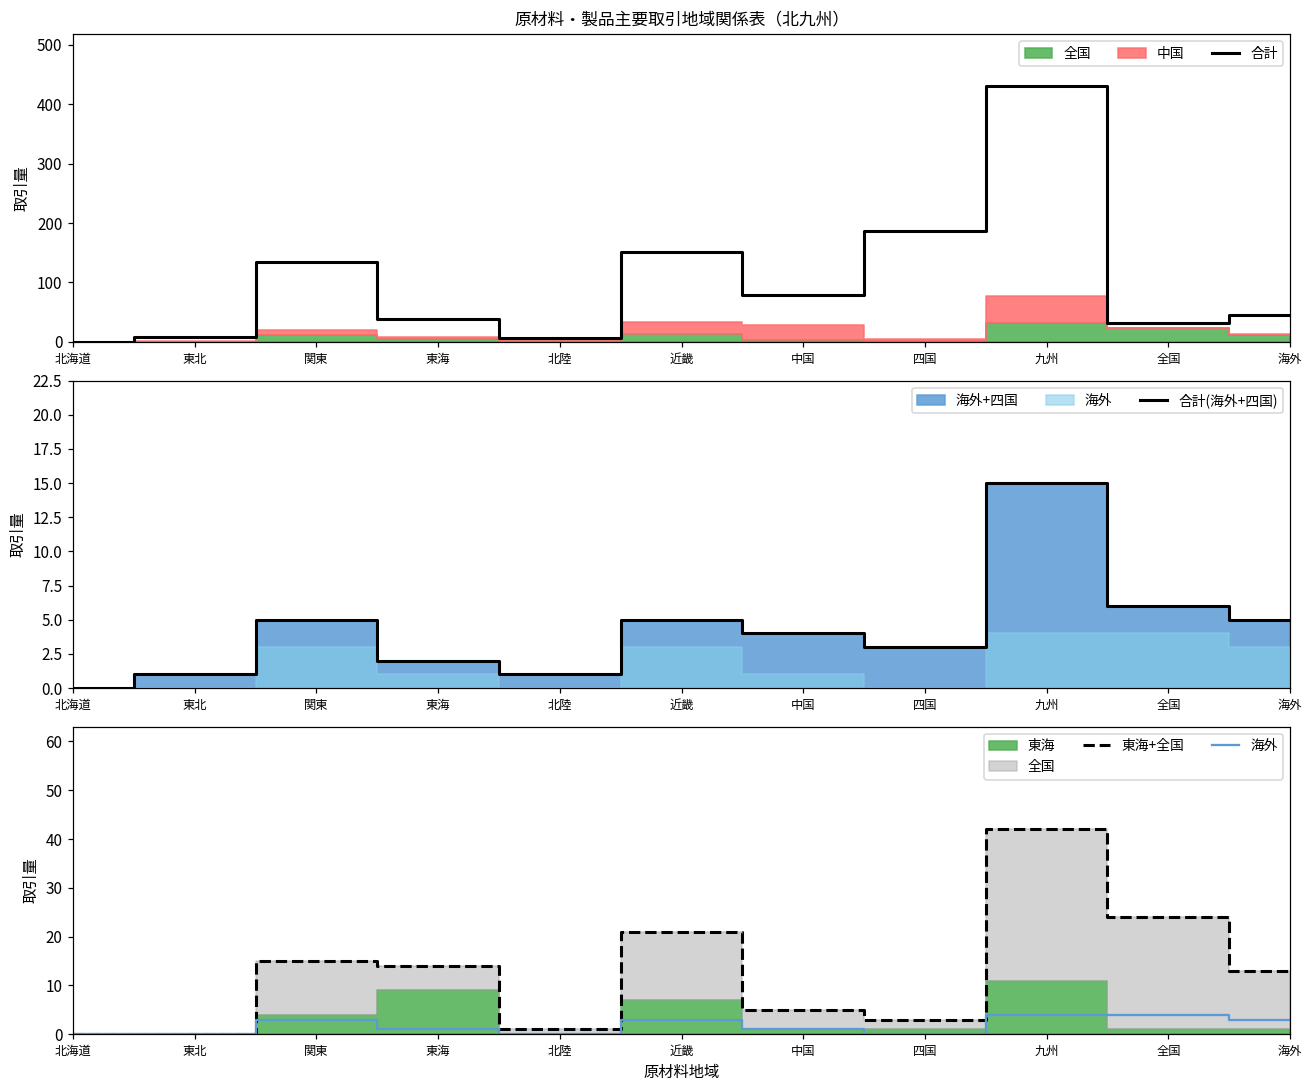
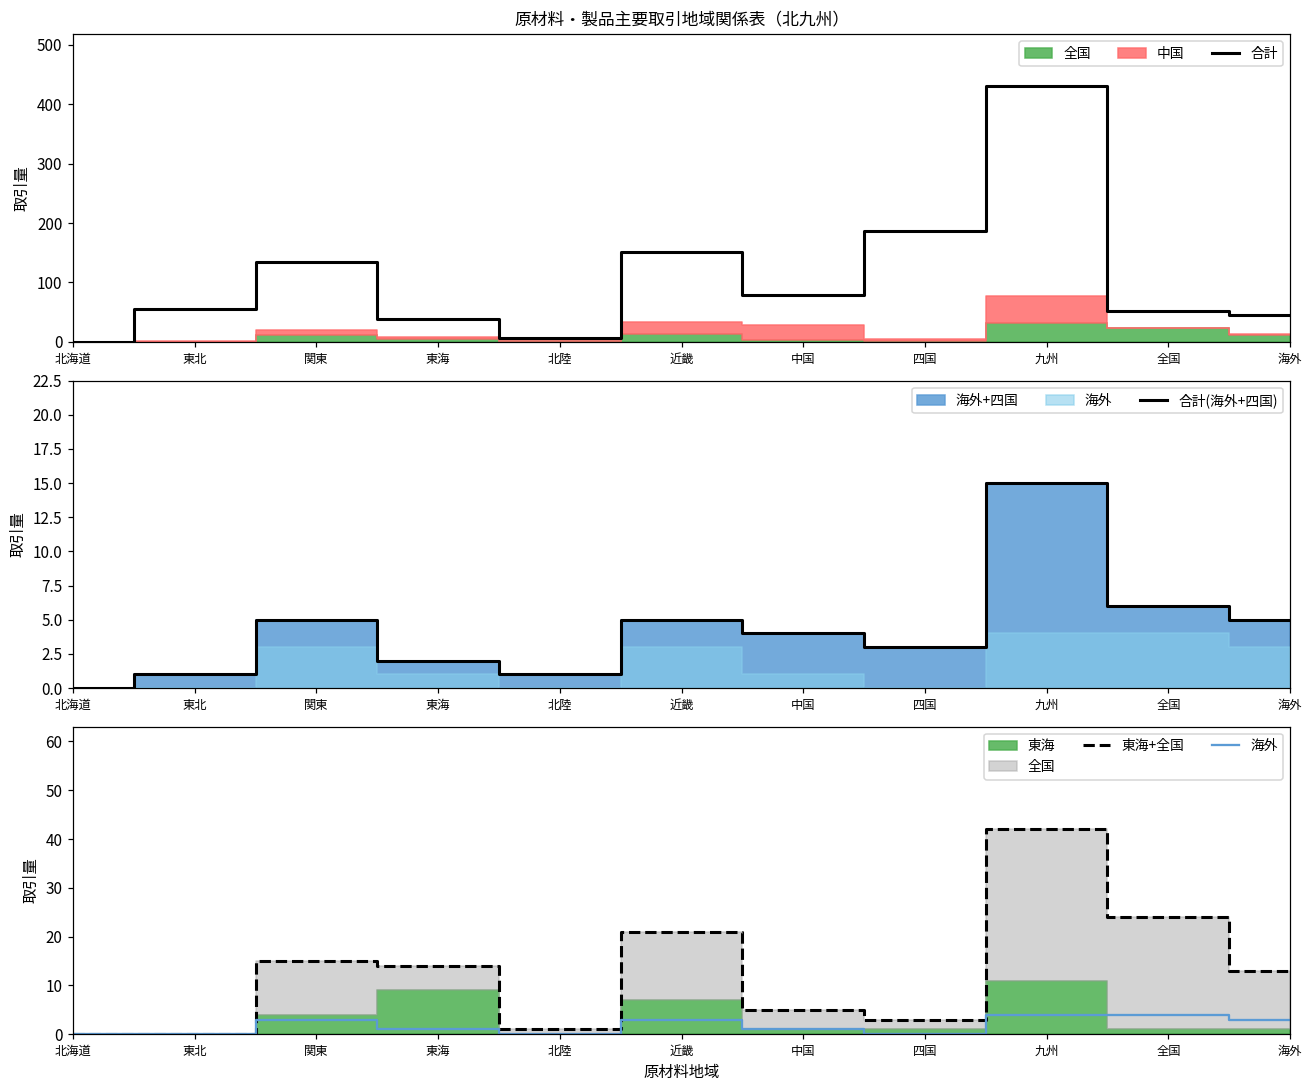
  {
    "原材料・製品主要取引地域関係表（北九州）": {
      "合計": {
-       "東北": 10,
+       "東北": 60,
        "関東": 140,
        "東海": 40,
        "北陸": 10,
        "近畿": 150,
        "中国": 80,
        "四国": 190,
        "九州": 430,
-       "全国": 30,
+       "全国": 50,
        "海外": 50
      }
    }
  }
